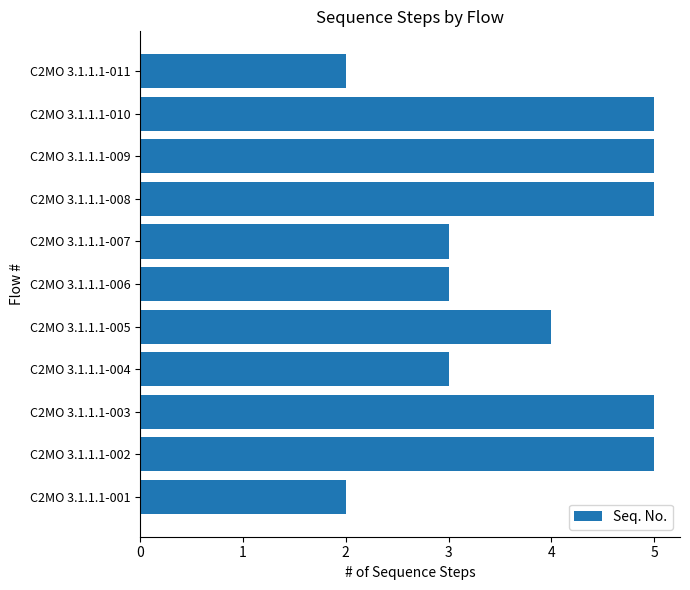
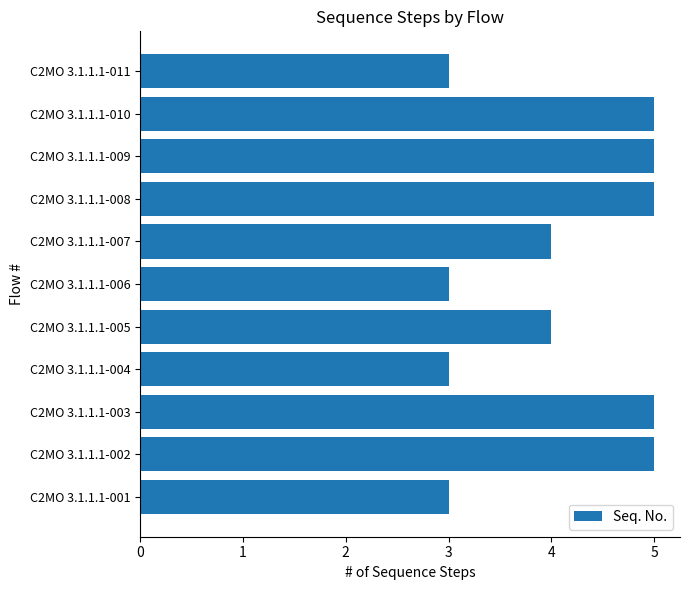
  {
-   "C2MO 3.1.1.1-011": 2,
+   "C2MO 3.1.1.1-011": 3,
    "C2MO 3.1.1.1-010": 5,
    "C2MO 3.1.1.1-009": 5,
    "C2MO 3.1.1.1-008": 5,
-   "C2MO 3.1.1.1-007": 3,
+   "C2MO 3.1.1.1-007": 4,
    "C2MO 3.1.1.1-006": 3,
    "C2MO 3.1.1.1-005": 4,
    "C2MO 3.1.1.1-004": 3,
    "C2MO 3.1.1.1-003": 5,
    "C2MO 3.1.1.1-002": 5,
-   "C2MO 3.1.1.1-001": 2
+   "C2MO 3.1.1.1-001": 3
  }
